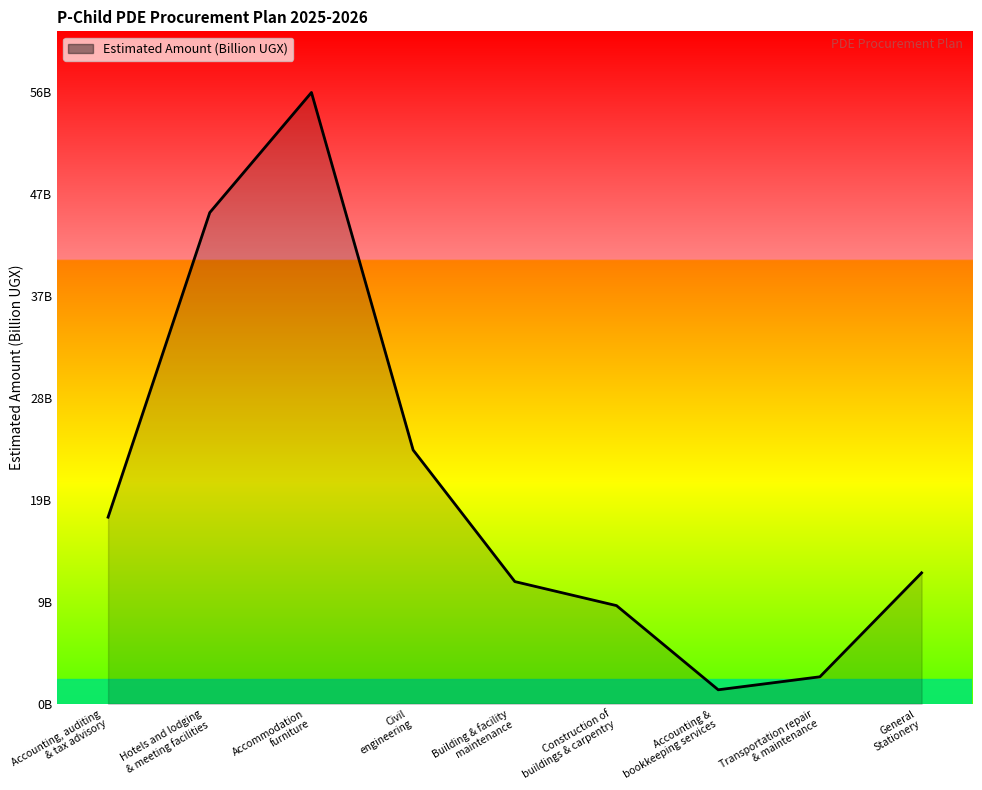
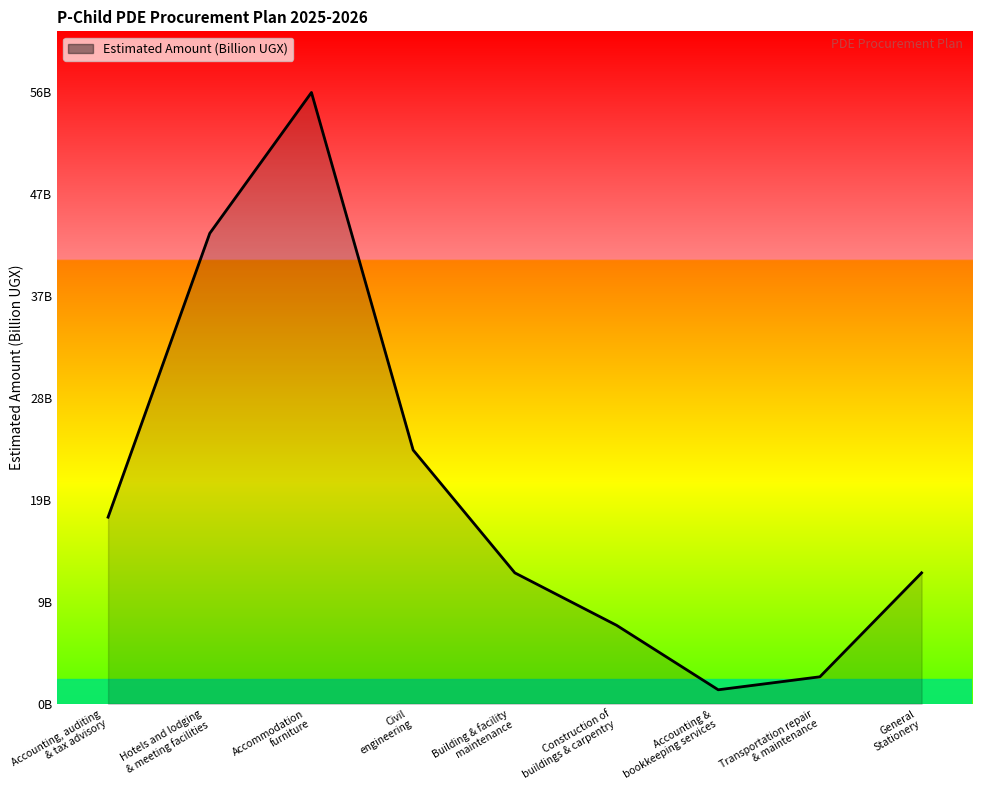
  {
    "Accounting, auditing & tax advisory": 17100000000,
-   "Hotels and lodging & meeting facilities": 45000000000,
+   "Hotels and lodging & meeting facilities": 43100000000,
    "Accommodation furniture": 56000000000,
    "Civil engineering": 23300000000,
-   "Building & facility maintenance": 11200000000,
-   "Construction of buildings & carpentry": 9000000000,
+   "Building & facility maintenance": 12000000000,
+   "Construction of buildings & carpentry": 7200000000,
    "Transportation repair & maintenance": 2500000000,
    "General Stationery": 12000000000
  }
